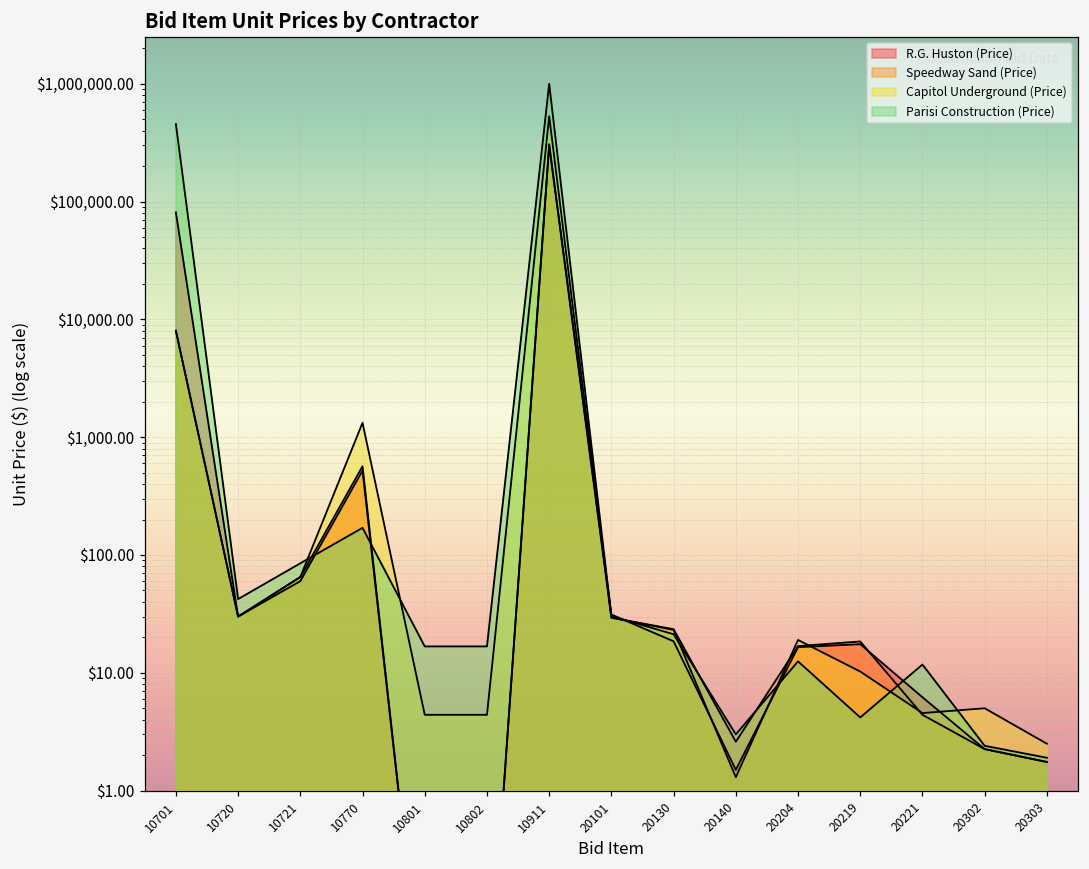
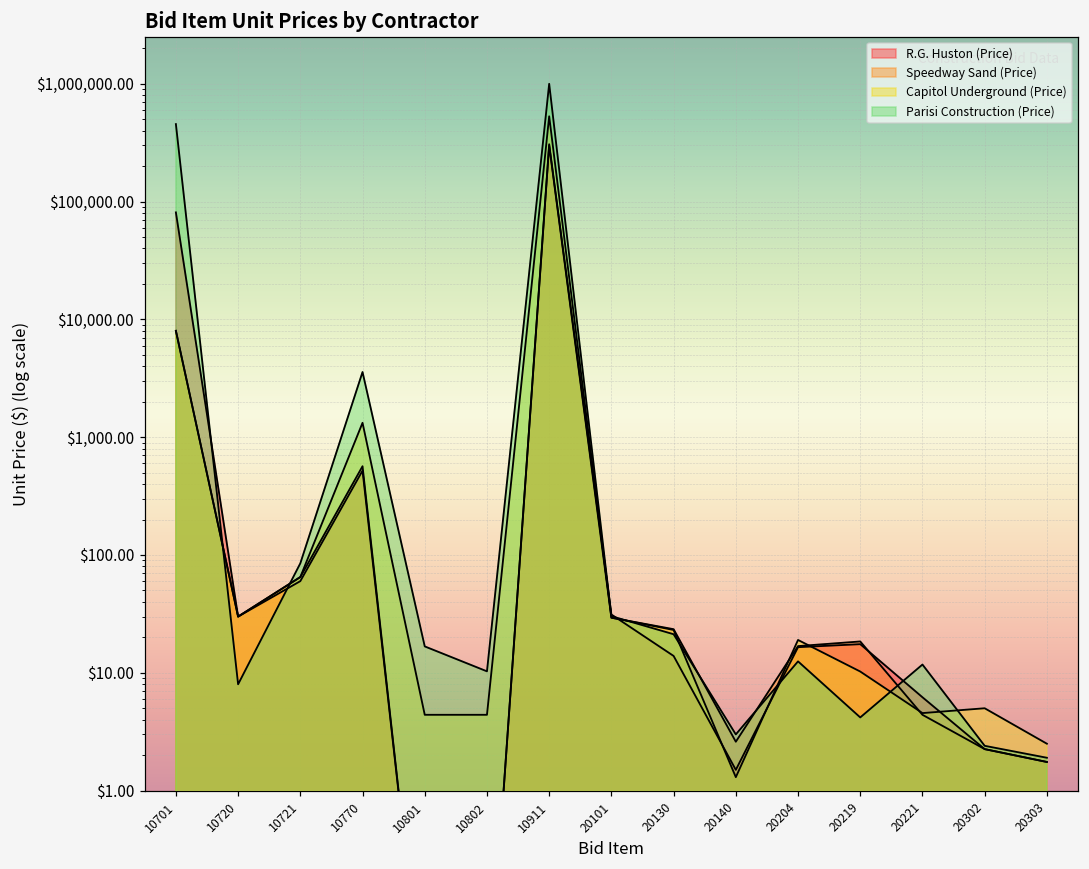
  {
    "R.G. Huston (Price)": {
      "10701": "$80,000",
      "10721": "$60",
      "10770": "$500",
-     "20130": "$19",
+     "20130": "$14",
      "20140": "$1.5",
      "20221": "$6"
    },
    "Parisi Construction (Price)": {
      "10701": "$450,000",
-     "10720": "$42",
+     "10720": "$8",
      "10721": "$90",
-     "10770": "$170",
+     "10770": "$3,600",
      "10801": "$17",
-     "10802": "$17",
+     "10802": "$10",
      "10911": "$1,000,000",
      "20130": "$21",
      "20140": "$3",
      "20204": "$13",
      "20219": "$4",
      "20221": "$12",
      "20302": "$2.4",
      "20303": "$2"
    }
  }
